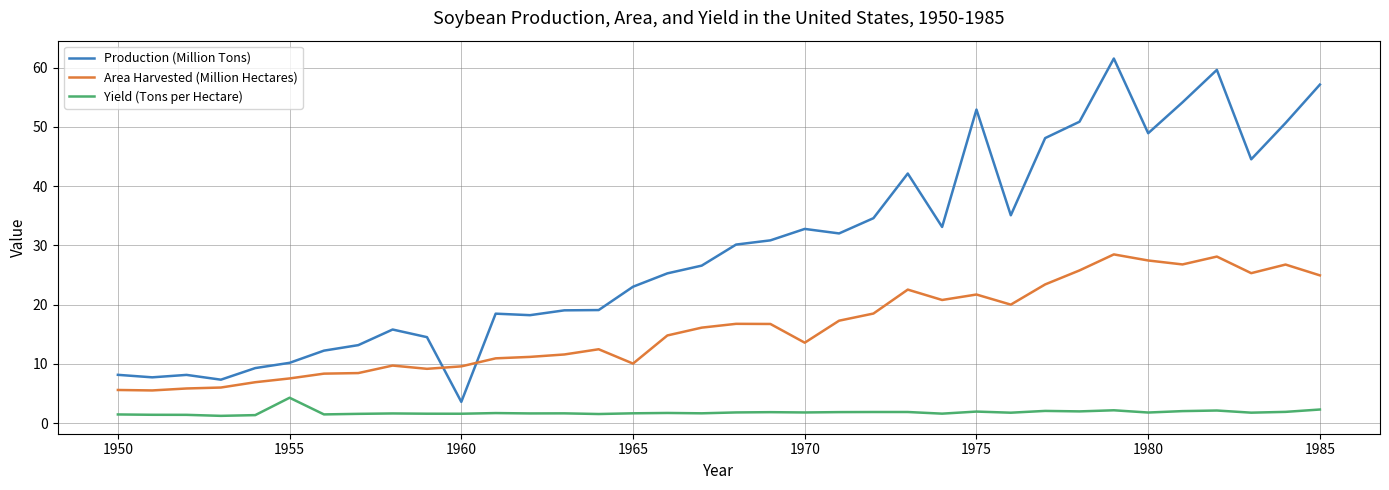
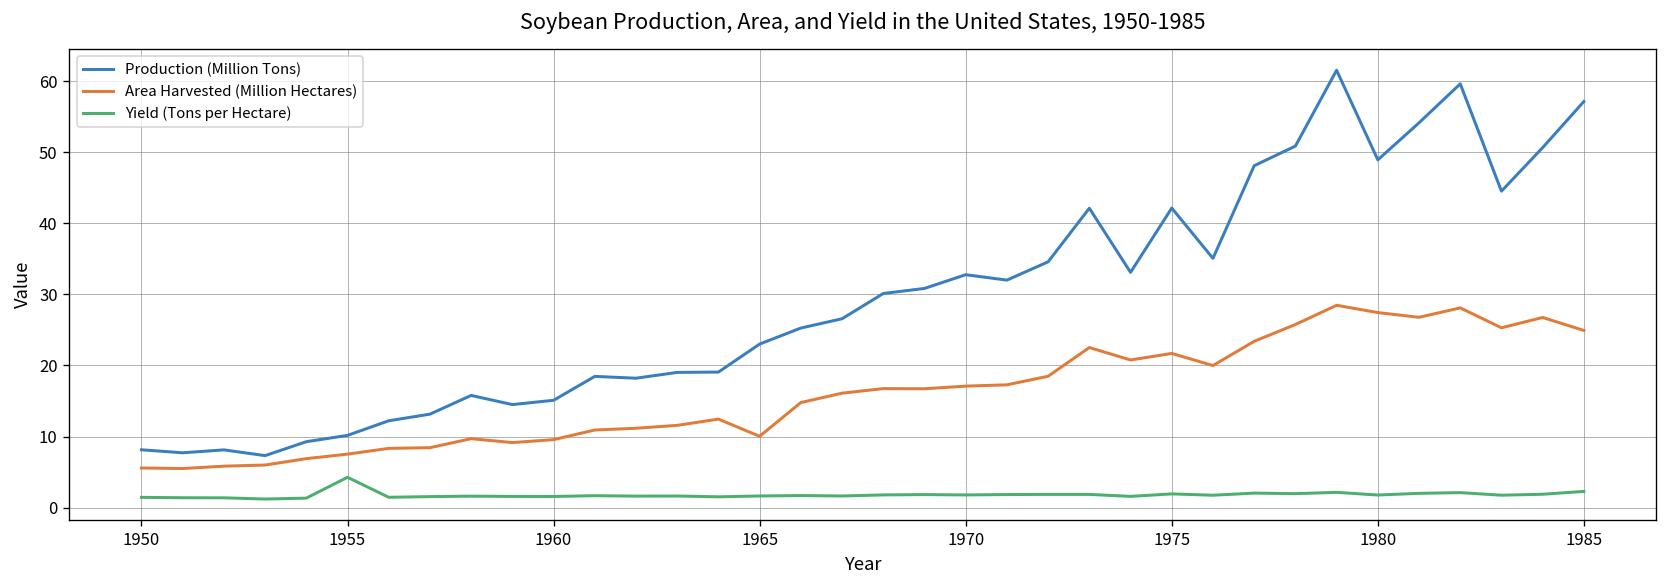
  {
    "Production (Million Tons)": {
      "1950": 8,
      "1955": 10,
-     "1960": 4,
+     "1960": 15,
      "1965": 23,
      "1970": 33,
-     "1975": 53,
+     "1975": 42,
      "1980": 49,
      "1985": 57
    },
    "Area Harvested (Million Hectares)": {
      "1950": 6,
      "1955": 8,
      "1960": 10,
      "1965": 10,
-     "1970": 14,
+     "1970": 17,
      "1975": 22,
      "1980": 27,
      "1985": 25
    },
    "Yield (Tons per Hectare)": {
      "1950": 1,
      "1955": 4,
      "1960": 2,
      "1965": 2,
      "1970": 2,
      "1975": 2,
      "1980": 2,
      "1985": 2
    }
  }
